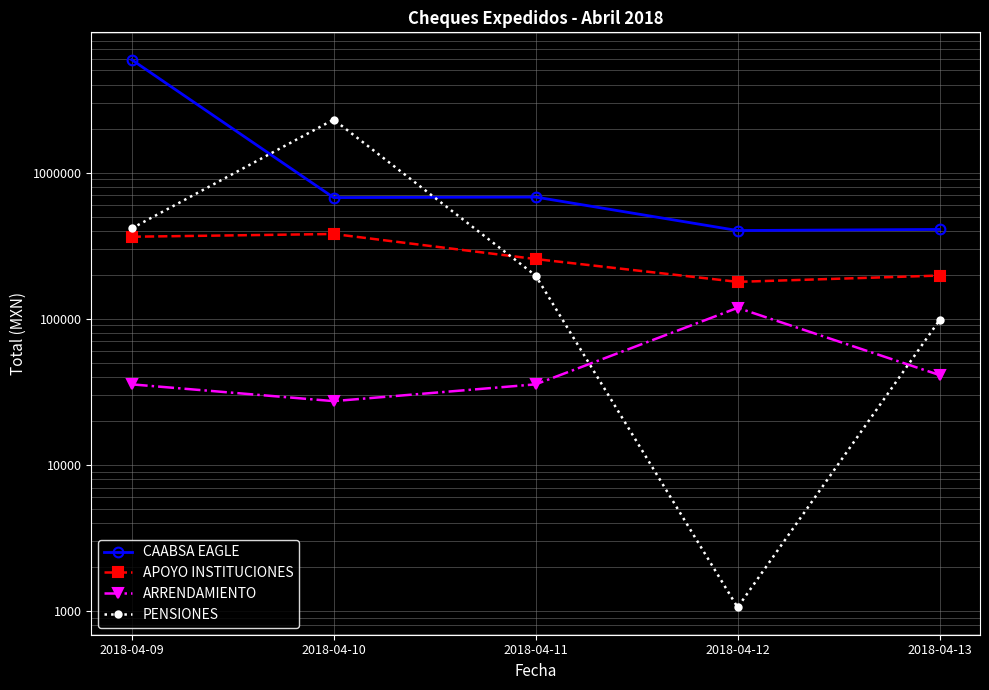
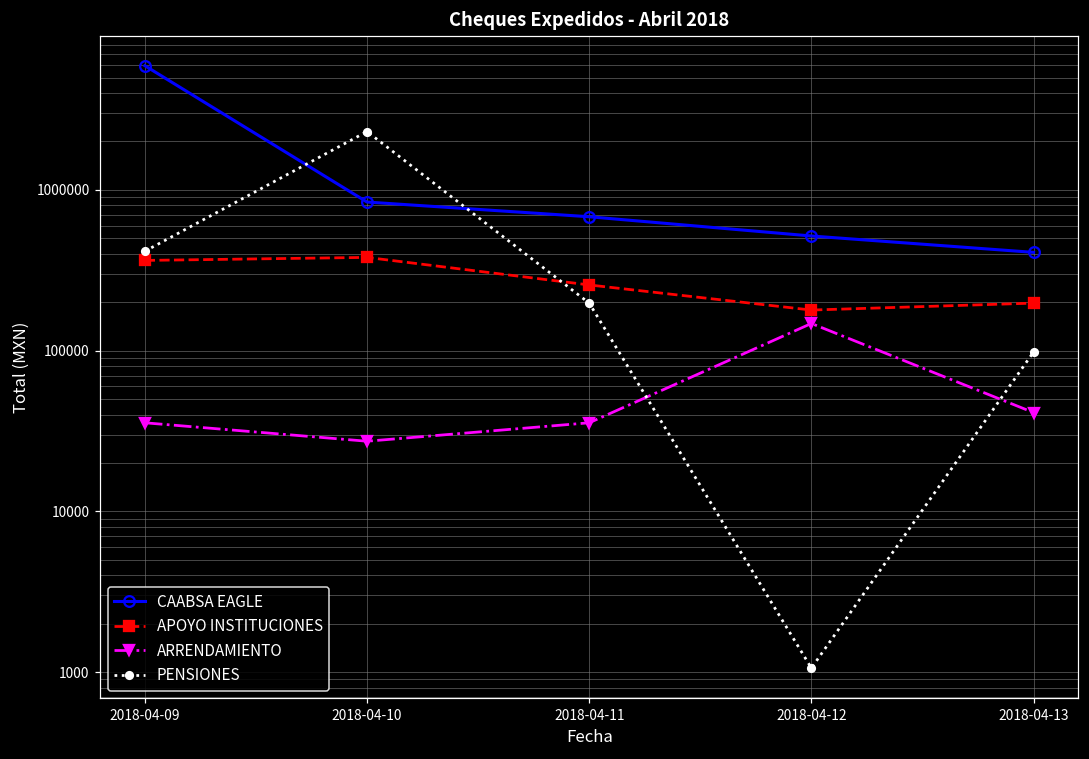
  {
    "CAABSA EAGLE": {
      "2018-04-09": 5900000,
-     "2018-04-10": 700000,
+     "2018-04-10": 800000,
      "2018-04-11": 700000,
-     "2018-04-12": 400000,
+     "2018-04-12": 520000,
      "2018-04-13": 410000
    },
    "APOYO INSTITUCIONES": {
      "2018-04-09": 360000,
      "2018-04-10": 380000,
      "2018-04-11": 260000,
      "2018-04-12": 180000,
      "2018-04-13": 200000
    },
    "ARRENDAMIENTO": {
      "2018-04-09": 36000,
      "2018-04-10": 27000,
      "2018-04-11": 36000,
-     "2018-04-12": 120000,
+     "2018-04-12": 150000,
      "2018-04-13": 41000
    },
    "PENSIONES": {
      "2018-04-09": 420000,
      "2018-04-10": 2300000,
      "2018-04-11": 200000,
      "2018-04-12": 1100,
      "2018-04-13": 100000
    }
  }
